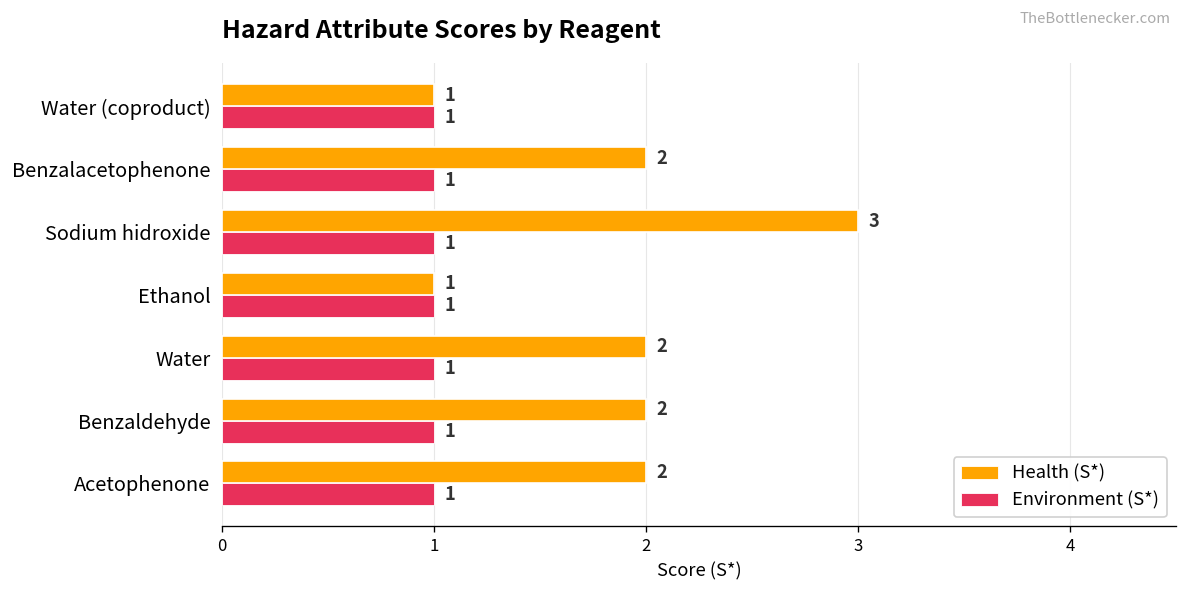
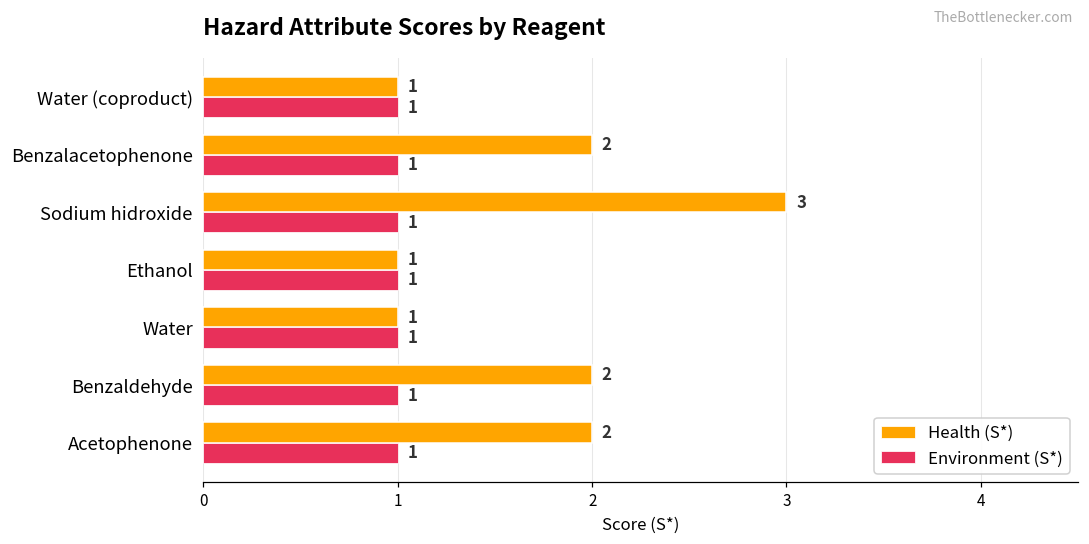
  {
    "Health (S*)": {
      "Water (coproduct)": 1,
      "Benzalacetophenone": 2,
      "Sodium hidroxide": 3,
      "Ethanol": 1,
-     "Water": 2,
+     "Water": 1,
      "Benzaldehyde": 2,
      "Acetophenone": 2
    },
    "Environment (S*)": {
      "Water (coproduct)": 1,
      "Benzalacetophenone": 1,
      "Sodium hidroxide": 1,
      "Ethanol": 1,
      "Water": 1,
      "Benzaldehyde": 1,
      "Acetophenone": 1
    }
  }
